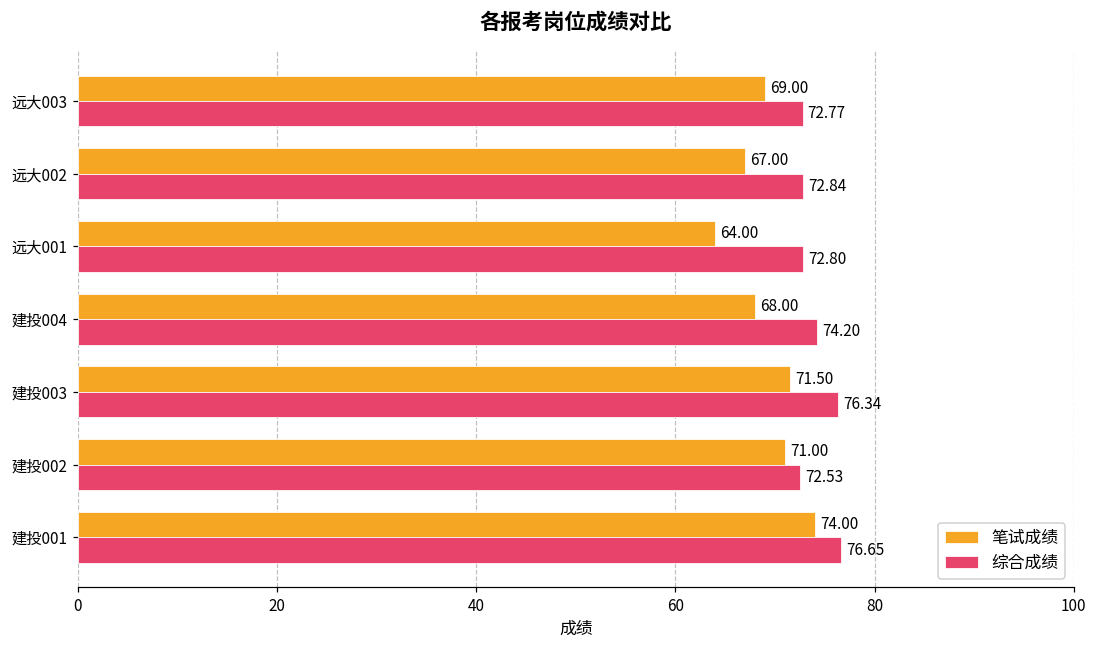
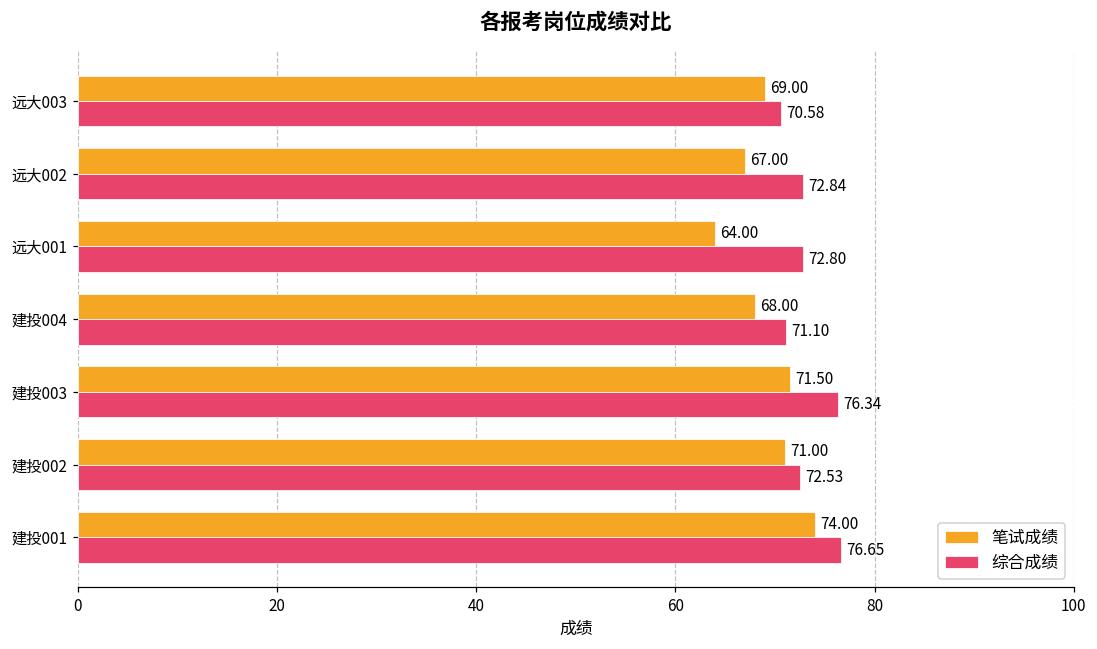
  {
    "笔试成绩": {
      "远大003": 69.00,
      "远大002": 67.00,
      "远大001": 64.00,
      "建投004": 68.00,
      "建投003": 71.50,
      "建投002": 71.00,
      "建投001": 74.00
    },
    "综合成绩": {
-     "远大003": 72.77,
+     "远大003": 70.58,
      "远大002": 72.84,
      "远大001": 72.80,
-     "建投004": 74.20,
+     "建投004": 71.10,
      "建投003": 76.34,
      "建投002": 72.53,
      "建投001": 76.65
    }
  }
